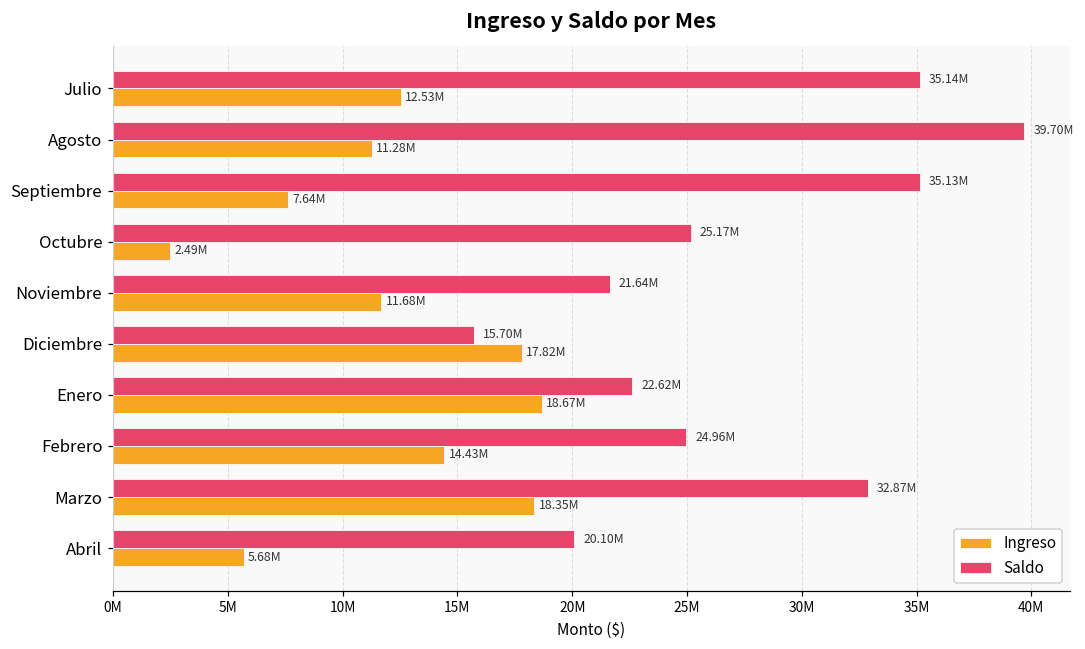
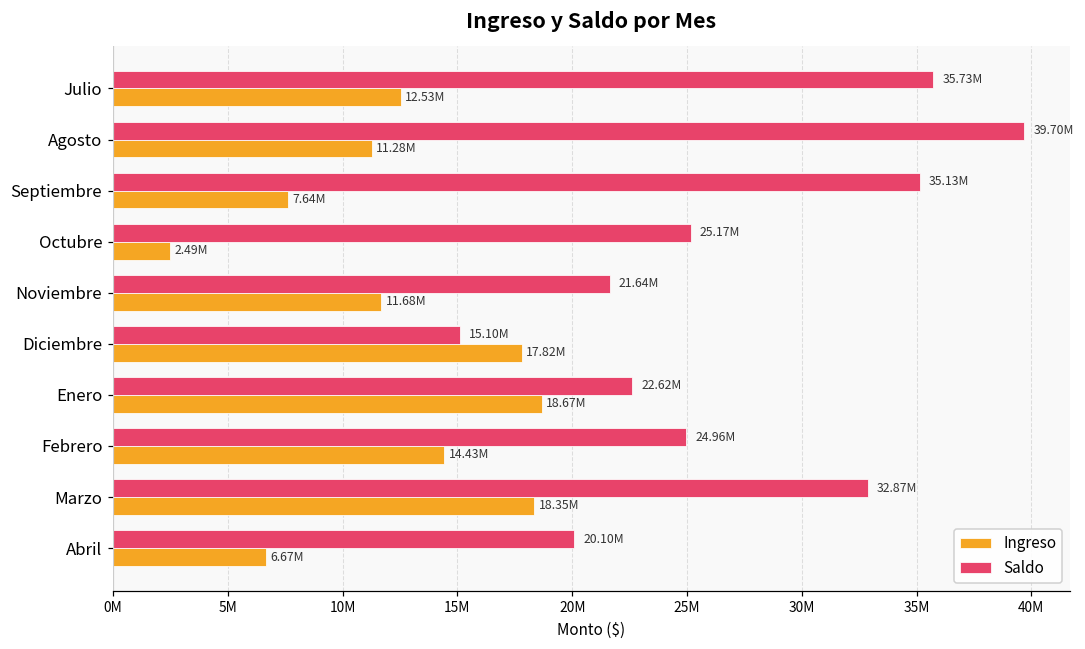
  {
    "Ingreso": {
      "Julio": "12.53M",
      "Agosto": "11.28M",
      "Septiembre": "7.64M",
      "Octubre": "2.49M",
      "Noviembre": "11.68M",
      "Diciembre": "17.82M",
      "Enero": "18.67M",
      "Febrero": "14.43M",
      "Marzo": "18.35M",
-     "Abril": "5.68M"
+     "Abril": "6.67M"
    },
    "Saldo": {
-     "Julio": "35.14M",
+     "Julio": "35.73M",
      "Agosto": "39.70M",
      "Septiembre": "35.13M",
      "Octubre": "25.17M",
      "Noviembre": "21.64M",
-     "Diciembre": "15.70M",
+     "Diciembre": "15.10M",
      "Enero": "22.62M",
      "Febrero": "24.96M",
      "Marzo": "32.87M",
      "Abril": "20.10M"
    }
  }
